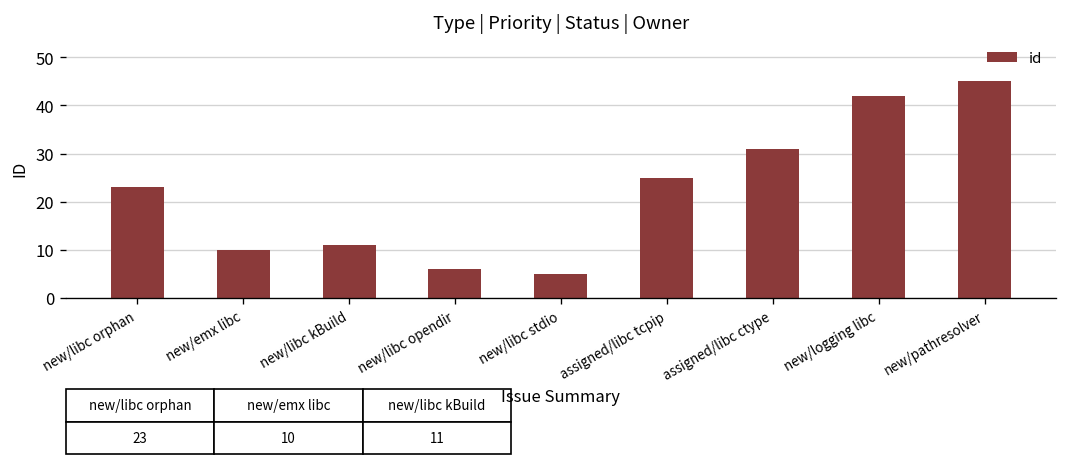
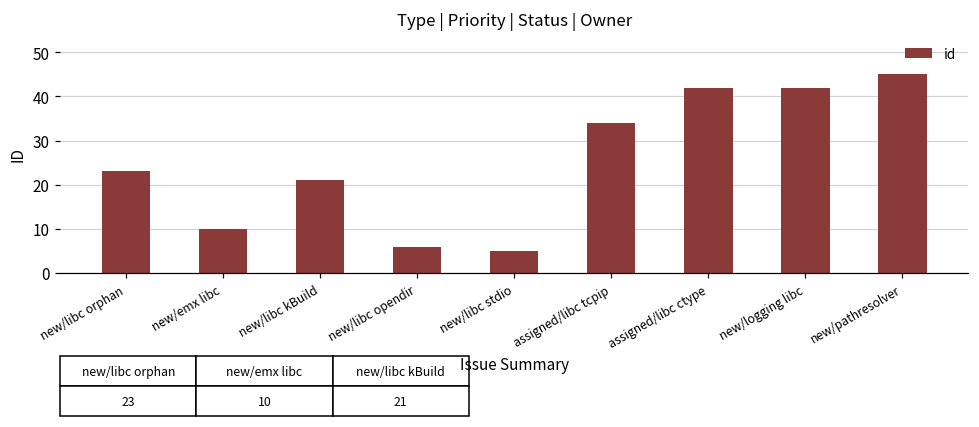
  {
-   "new/libc kBuild": 11,
-   "assigned/libc tcpip": 25,
-   "assigned/libc ctype": 31
+   "new/libc kBuild": 21,
+   "assigned/libc tcpip": 34,
+   "assigned/libc ctype": 42
  }
